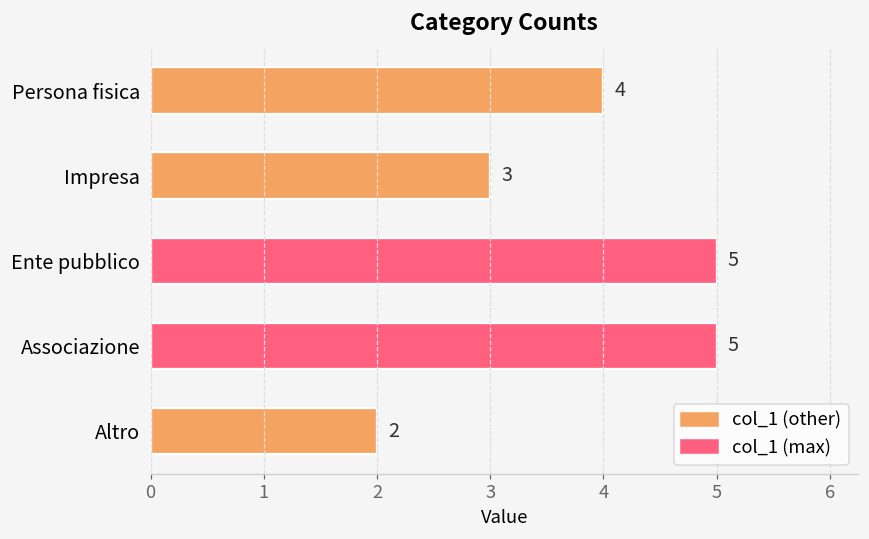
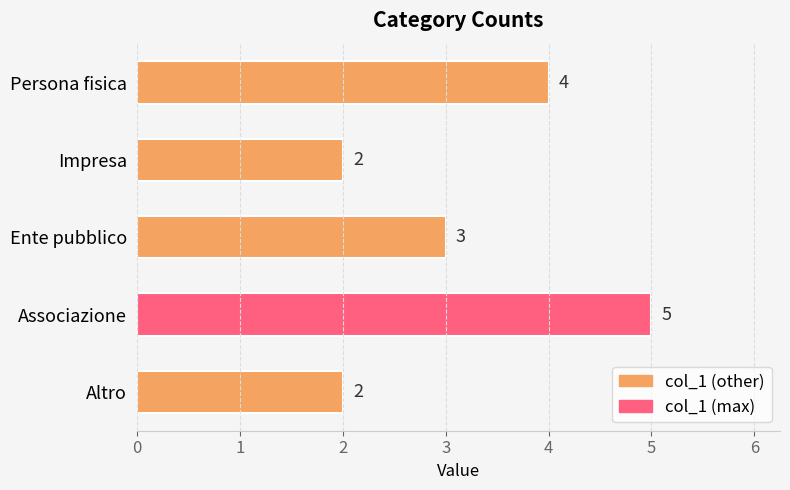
  {
    "Persona fisica": 4,
-   "Impresa": 3,
-   "Ente pubblico": 5,
+   "Impresa": 2,
+   "Ente pubblico": 3,
    "Associazione": 5,
    "Altro": 2
  }
